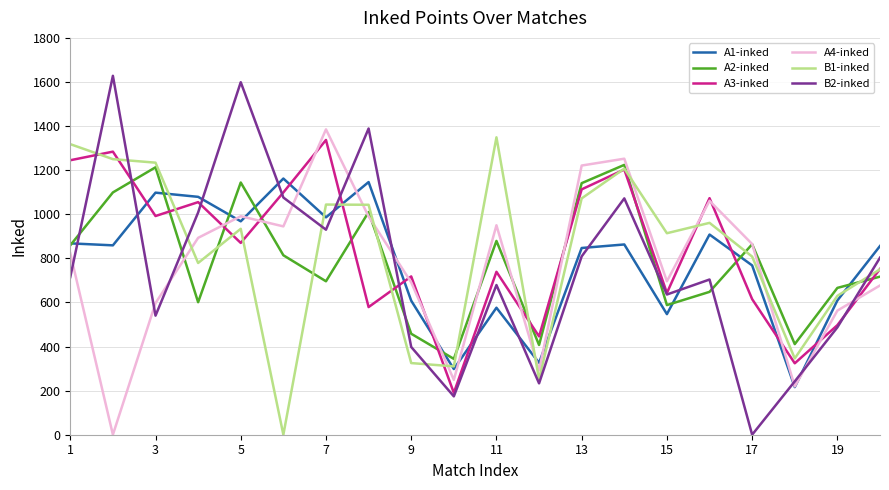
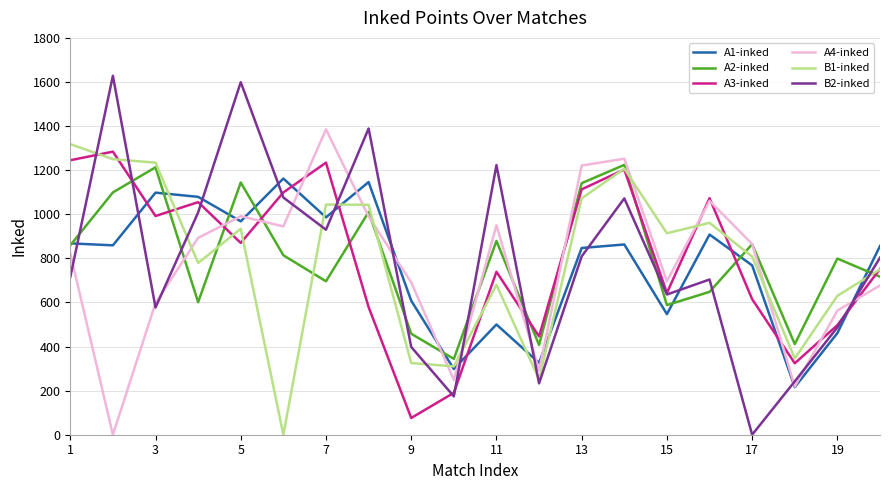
  {
    "A1-inked": {
      "3": 1100,
      "5": 970,
      "7": 990,
      "9": 610,
-     "11": 580,
+     "11": 500,
      "13": 850,
      "15": 550,
      "17": 770,
-     "19": 610
+     "19": 460
    },
    "A2-inked": {
      "3": 1210,
      "5": 1140,
      "7": 700,
      "9": 460,
      "11": 880,
      "13": 1140,
      "15": 590,
-     "19": 670
+     "19": 800
    },
    "A3-inked": {
      "1": 1250,
      "3": 990,
      "5": 870,
-     "7": 1340,
-     "9": 720,
+     "7": 1230,
+     "9": 80,
      "11": 740,
      "13": 1110,
      "17": 620
    },
    "A4-inked": {
      "1": 820,
      "3": 600,
      "5": 990,
      "7": 1390,
      "9": 690,
      "11": 950,
      "13": 1220,
      "15": 700,
      "19": 560
    },
    "B1-inked": {
      "1": 1320,
      "3": 1230,
      "5": 930,
      "7": 1040,
      "9": 330,
-     "11": 1350,
+     "11": 680,
      "13": 1070,
      "15": 910,
      "17": 810,
      "19": 630
    },
    "B2-inked": {
      "1": 720,
-     "3": 540,
+     "3": 580,
      "5": 1600,
      "7": 930,
      "9": 400,
-     "11": 680,
+     "11": 1220,
      "13": 810,
      "17": 0
    }
  }
